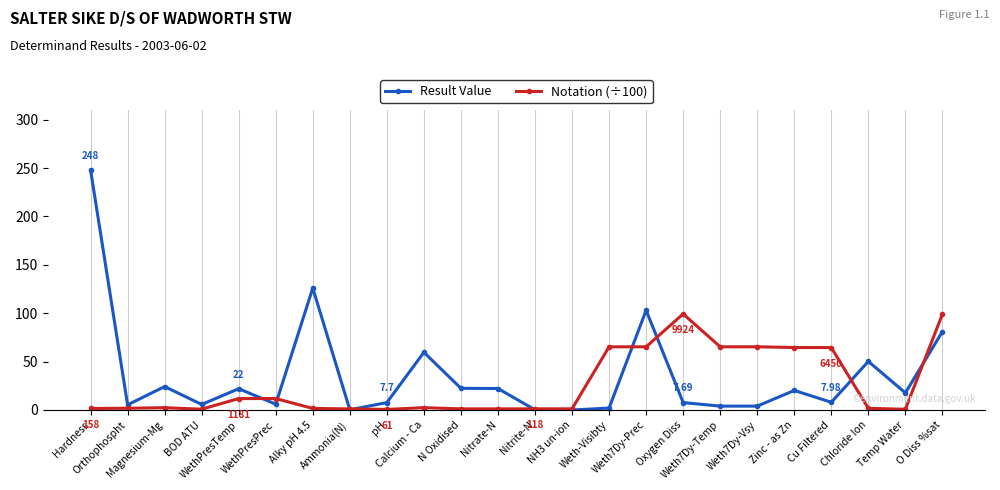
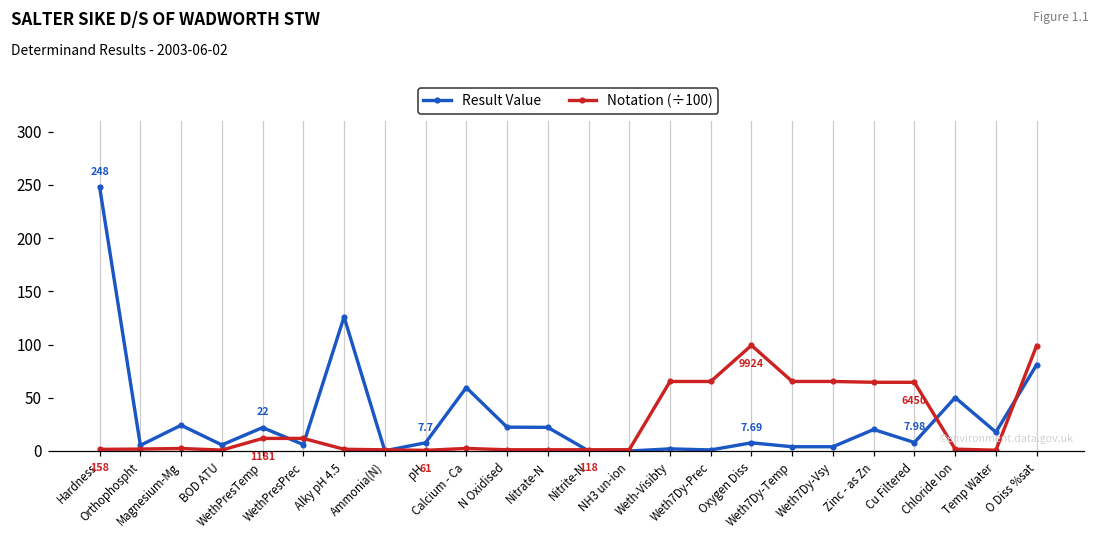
  {
    "Result Value": {
      "Orthophospht": 10,
      "Magnesium-Mg": 20,
      "BOD ATU": 10,
      "WethPresPrec": 10,
      "Alky pH 4.5": 130,
      "Calcium - Ca": 60,
      "N Oxidised": 20,
      "Nitrate-N": 20,
      "Weth-Visibty": 0,
-     "Weth7Dy-Prec": 100,
+     "Weth7Dy-Prec": 0,
      "Weth7Dy-Temp": 0,
      "Weth7Dy-Vsy": 0,
      "Zinc - as Zn": 20,
      "Chloride Ion": 50,
      "Temp Water": 20,
      "O Diss %sat": 80
    },
    "Notation (÷100)": {
      "Orthophospht": 0,
      "Magnesium-Mg": 0,
      "BOD ATU": 0,
      "WethPresPrec": 10,
      "Alky pH 4.5": 0,
      "Calcium - Ca": 0,
      "N Oxidised": 0,
      "Nitrate-N": 0,
      "Weth-Visibty": 70,
      "Weth7Dy-Prec": 70,
      "Weth7Dy-Temp": 70,
      "Weth7Dy-Vsy": 70,
      "Zinc - as Zn": 60,
      "Chloride Ion": 0,
      "Temp Water": 0,
      "O Diss %sat": 100
    }
  }
